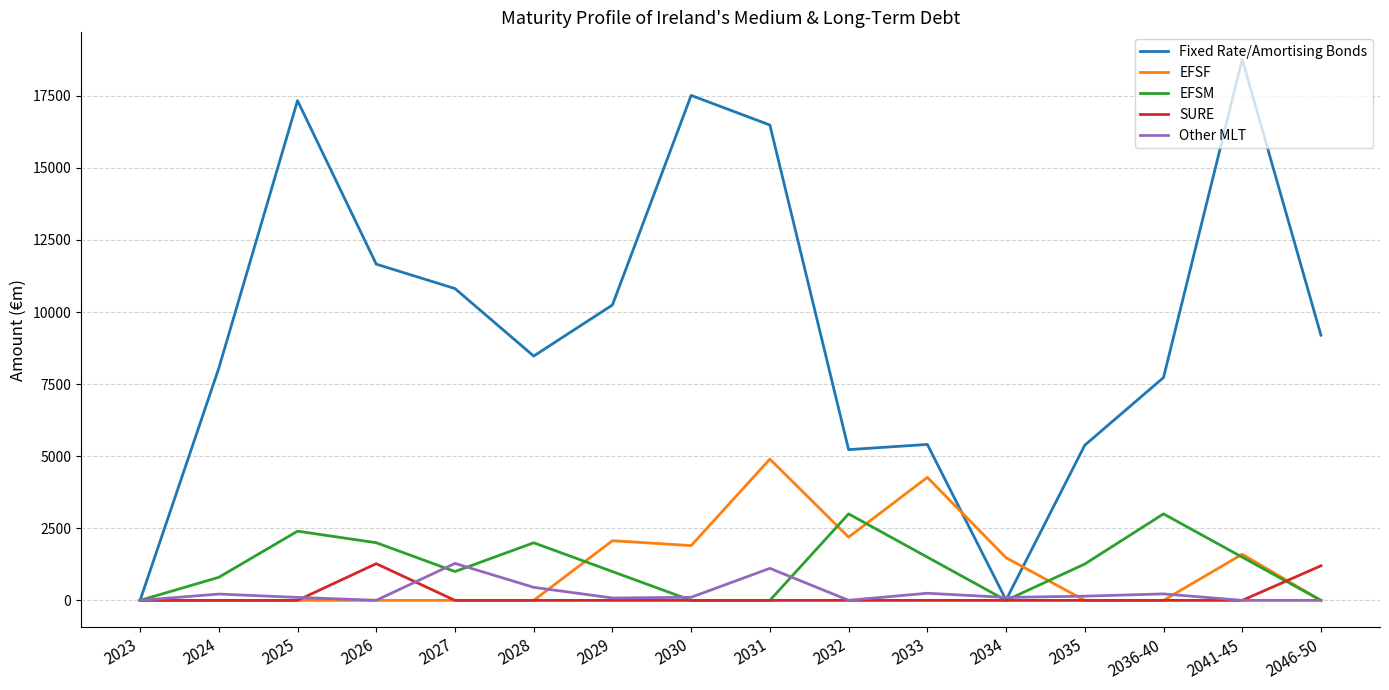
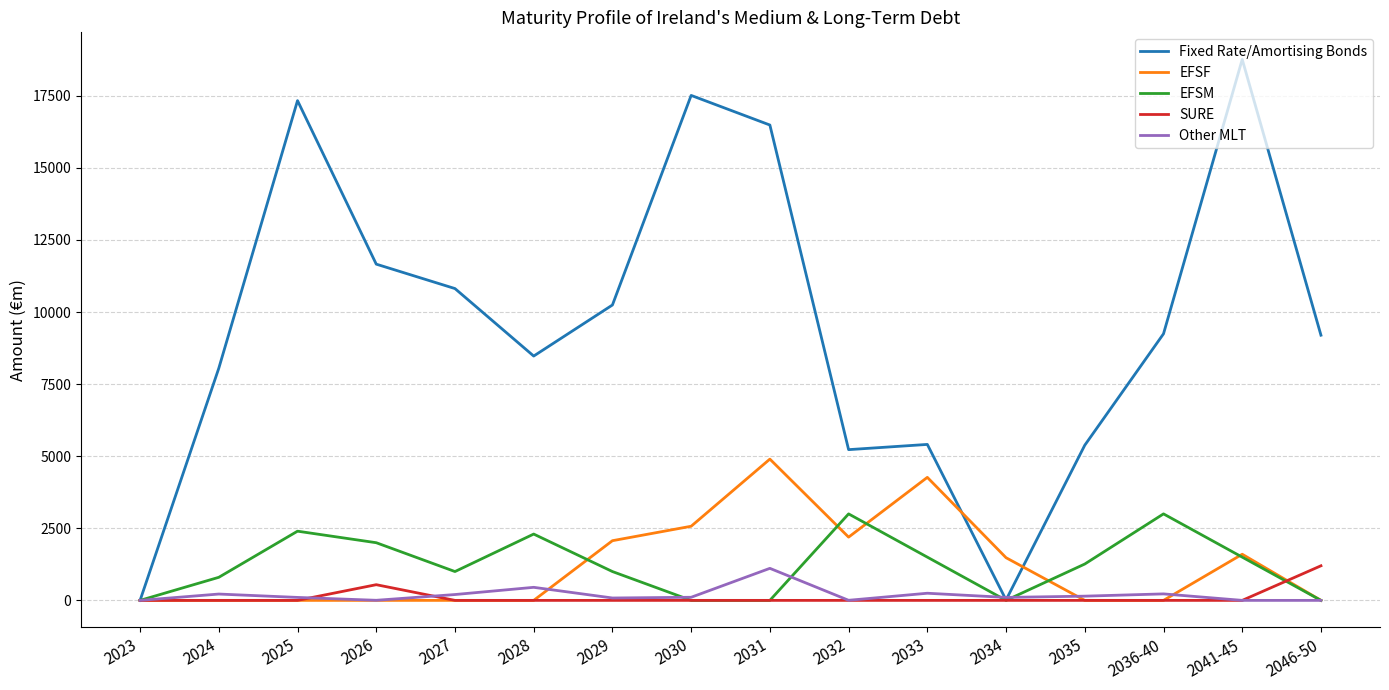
  {
    "Fixed Rate/Amortising Bonds": {
      "2024": 8100,
      "2025": 17300,
      "2026": 11700,
      "2027": 10800,
      "2028": 8500,
      "2029": 10200,
      "2030": 17500,
      "2031": 16500,
      "2032": 5200,
      "2033": 5400,
      "2035": 5400,
-     "2036-40": 7700,
+     "2036-40": 9200,
      "2046-50": 9200
    },
    "EFSF": {
      "2029": 2100,
-     "2030": 1900,
+     "2030": 2600,
      "2031": 4900,
      "2032": 2200,
      "2033": 4300,
      "2034": 1500,
      "2041-45": 1600
    },
    "EFSM": {
      "2024": 800,
      "2025": 2400,
      "2026": 2000,
      "2027": 1000,
-     "2028": 2000,
+     "2028": 2300,
      "2029": 1000,
      "2032": 3000,
      "2033": 1500,
      "2035": 1300,
      "2036-40": 3000,
      "2041-45": 1500
    },
    "SURE": {
-     "2026": 1300,
+     "2026": 500,
      "2033": 0,
      "2046-50": 1200
    },
    "Other MLT": {
      "2024": 200,
      "2025": 100,
-     "2027": 1300,
+     "2027": 200,
      "2028": 500,
      "2030": 100,
      "2031": 1100,
      "2033": 200,
      "2035": 100,
      "2036-40": 200
    }
  }
